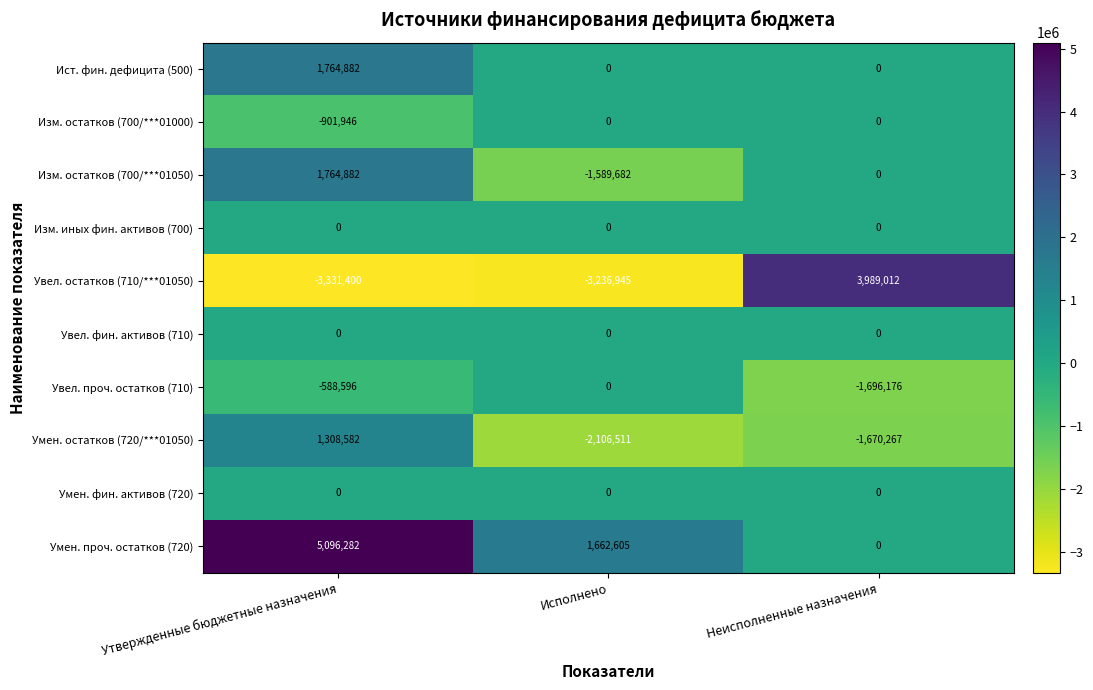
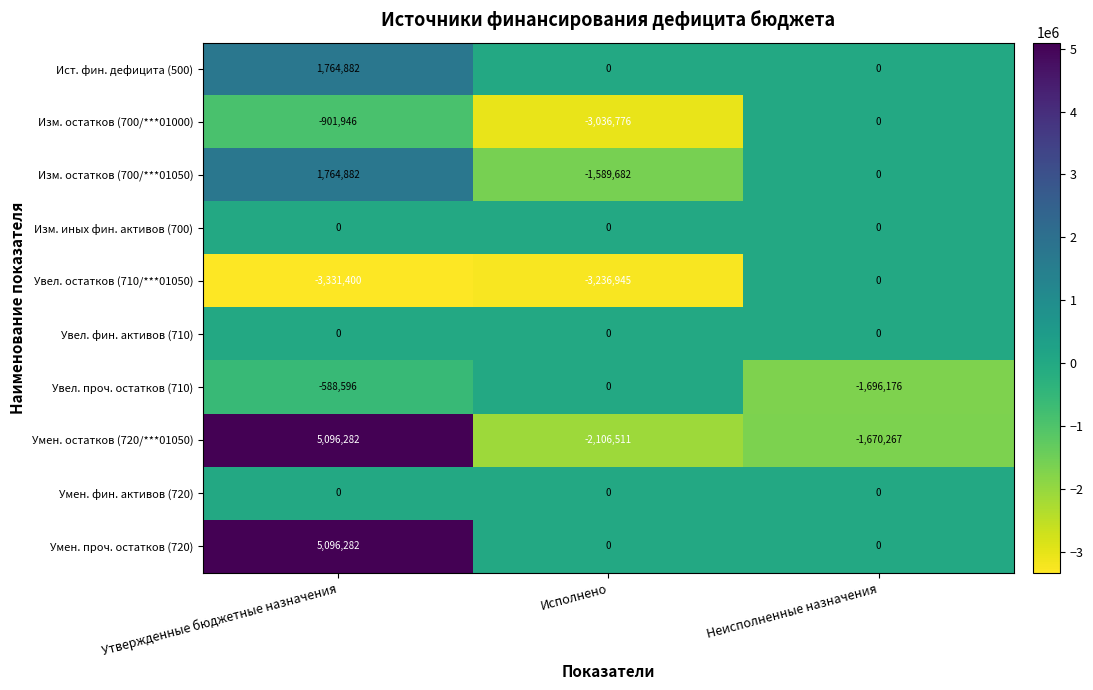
  {
    "Ист. фин. дефицита (500)": {
      "Утвержденные бюджетные назначения": "1,764,882",
      "Исполнено": "0",
      "Неисполненные назначения": "0"
    },
    "Изм. остатков (700/***01000)": {
      "Утвержденные бюджетные назначения": "-901,946",
-     "Исполнено": "0",
+     "Исполнено": "-3,036,776",
      "Неисполненные назначения": "0"
    },
    "Изм. остатков (700/***01050)": {
      "Утвержденные бюджетные назначения": "1,764,882",
      "Исполнено": "-1,589,682",
      "Неисполненные назначения": "0"
    },
    "Изм. иных фин. активов (700)": {
      "Утвержденные бюджетные назначения": "0",
      "Исполнено": "0",
      "Неисполненные назначения": "0"
    },
    "Увел. остатков (710/***01050)": {
      "Утвержденные бюджетные назначения": "-3,331,400",
      "Исполнено": "-3,236,945",
-     "Неисполненные назначения": "3,989,012"
+     "Неисполненные назначения": "0"
    },
    "Увел. фин. активов (710)": {
      "Утвержденные бюджетные назначения": "0",
      "Исполнено": "0",
      "Неисполненные назначения": "0"
    },
    "Увел. проч. остатков (710)": {
      "Утвержденные бюджетные назначения": "-588,596",
      "Исполнено": "0",
      "Неисполненные назначения": "-1,696,176"
    },
    "Умен. остатков (720/***01050)": {
-     "Утвержденные бюджетные назначения": "1,308,582",
+     "Утвержденные бюджетные назначения": "5,096,282",
      "Исполнено": "-2,106,511",
      "Неисполненные назначения": "-1,670,267"
    },
    "Умен. фин. активов (720)": {
      "Утвержденные бюджетные назначения": "0",
      "Исполнено": "0",
      "Неисполненные назначения": "0"
    },
    "Умен. проч. остатков (720)": {
      "Утвержденные бюджетные назначения": "5,096,282",
-     "Исполнено": "1,662,605",
+     "Исполнено": "0",
      "Неисполненные назначения": "0"
    }
  }
